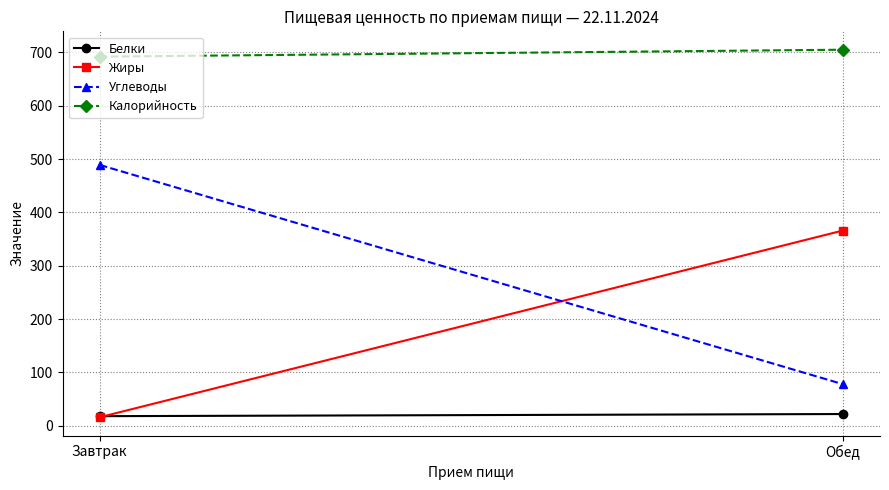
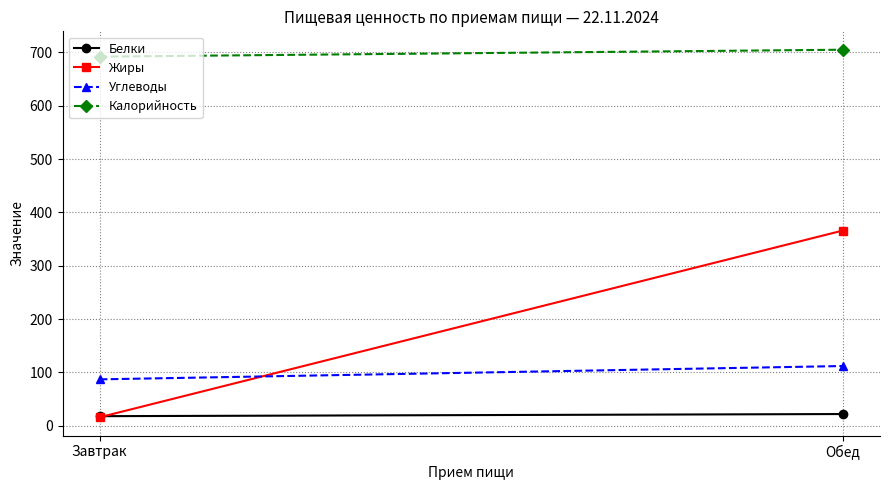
  {
    "Белки": {
      "Обед": 20
    },
    "Жиры": {
      "Обед": 370
    },
    "Углеводы": {
-     "Завтрак": 490,
-     "Обед": 80
+     "Завтрак": 90,
+     "Обед": 110
    },
    "Калорийность": {
      "Обед": 710
    }
  }
